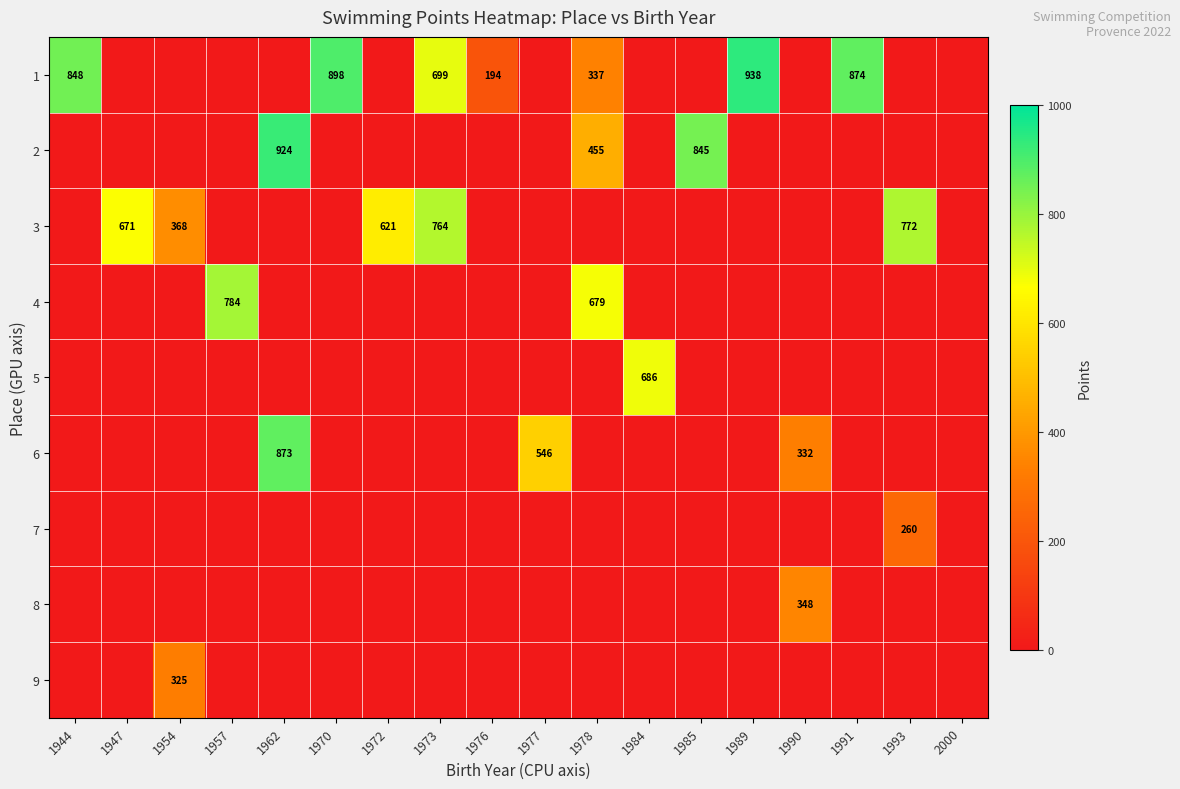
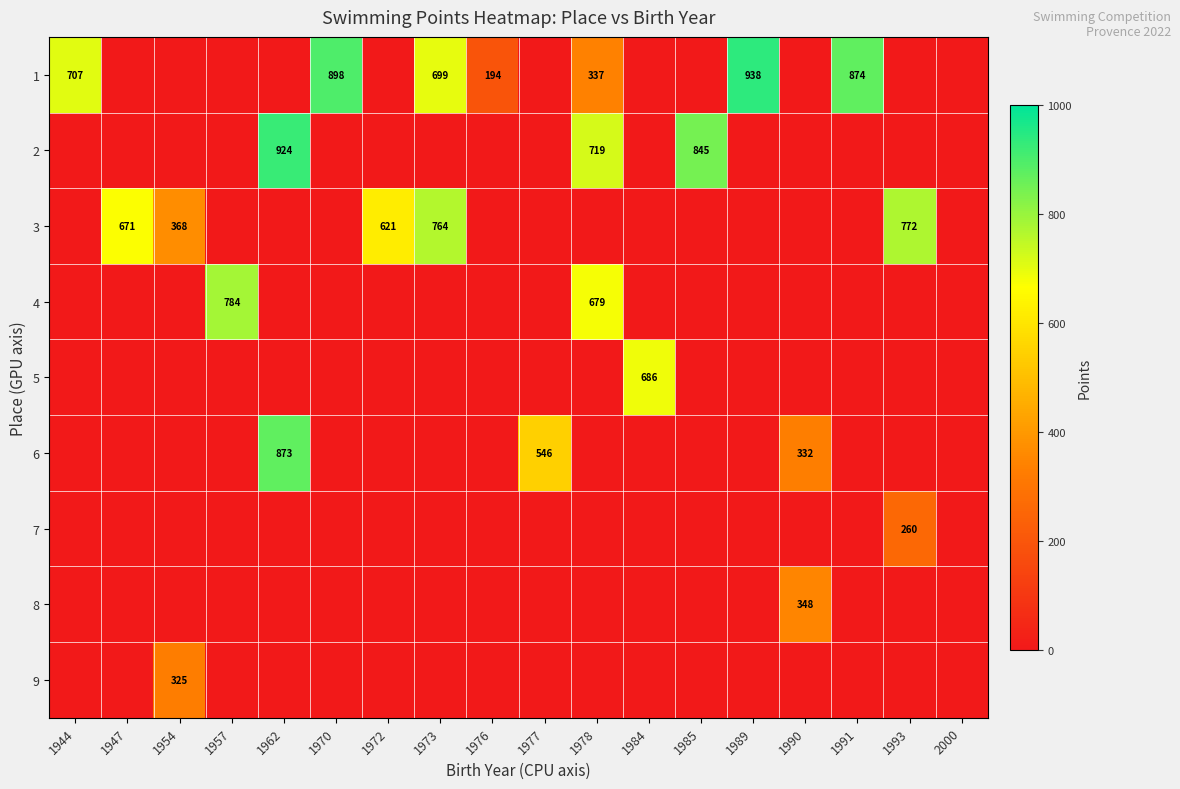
  {
    "1": {
-     "1944": 848,
+     "1944": 707,
      "1970": 898,
      "1973": 699,
      "1976": 194,
      "1978": 337,
      "1989": 938,
      "1991": 874
    },
    "2": {
      "1962": 924,
-     "1978": 455,
+     "1978": 719,
      "1985": 845
    },
    "3": {
      "1947": 671,
      "1954": 368,
      "1972": 621,
      "1973": 764,
      "1993": 772
    },
    "4": {
      "1957": 784,
      "1978": 679
    },
    "5": {
      "1984": 686
    },
    "6": {
      "1962": 873,
      "1977": 546,
      "1990": 332
    },
    "7": {
      "1993": 260
    },
    "8": {
      "1990": 348
    },
    "9": {
      "1954": 325
    }
  }
